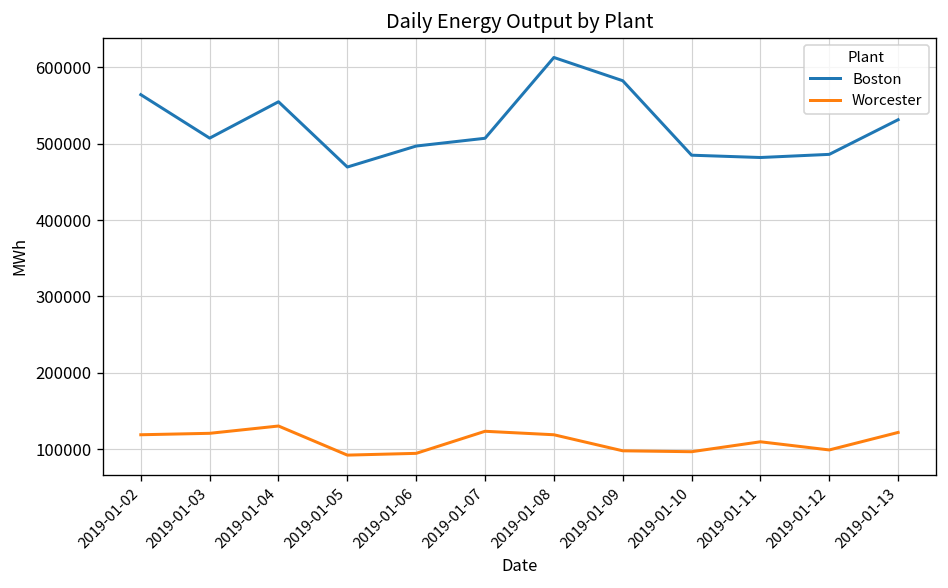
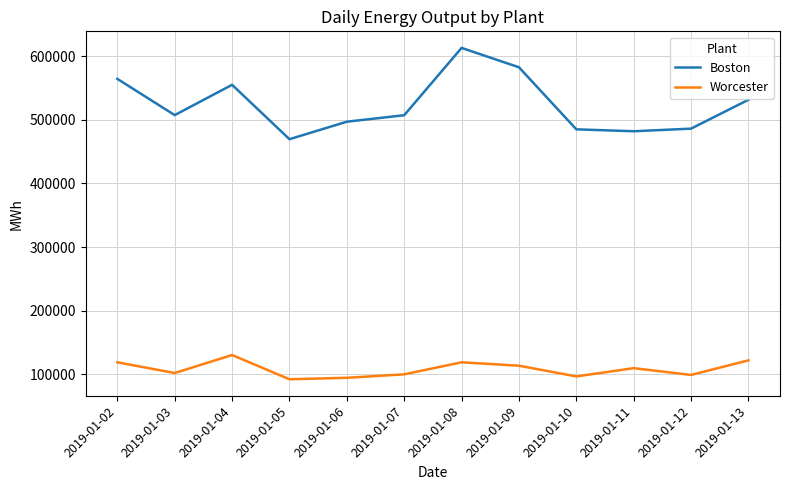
  {
    "Boston": {
      "2019-01-02": 560000,
      "2019-01-03": 510000,
      "2019-01-04": 560000,
      "2019-01-05": 470000,
      "2019-01-06": 500000,
      "2019-01-07": 510000,
      "2019-01-08": 610000,
      "2019-01-09": 580000,
      "2019-01-10": 490000,
      "2019-01-11": 480000,
      "2019-01-12": 490000,
      "2019-01-13": 530000
    },
    "Worcester": {
      "2019-01-02": 120000,
-     "2019-01-03": 120000,
+     "2019-01-03": 100000,
      "2019-01-04": 130000,
      "2019-01-05": 90000,
      "2019-01-06": 90000,
-     "2019-01-07": 120000,
+     "2019-01-07": 100000,
      "2019-01-08": 120000,
-     "2019-01-09": 100000,
+     "2019-01-09": 110000,
      "2019-01-10": 100000,
      "2019-01-11": 110000,
      "2019-01-12": 100000,
      "2019-01-13": 120000
    }
  }
